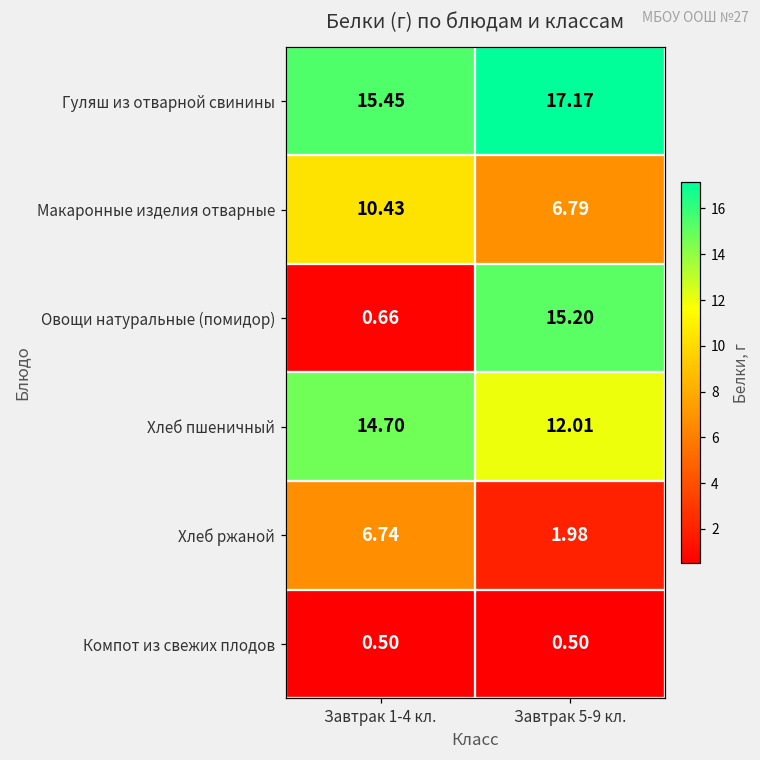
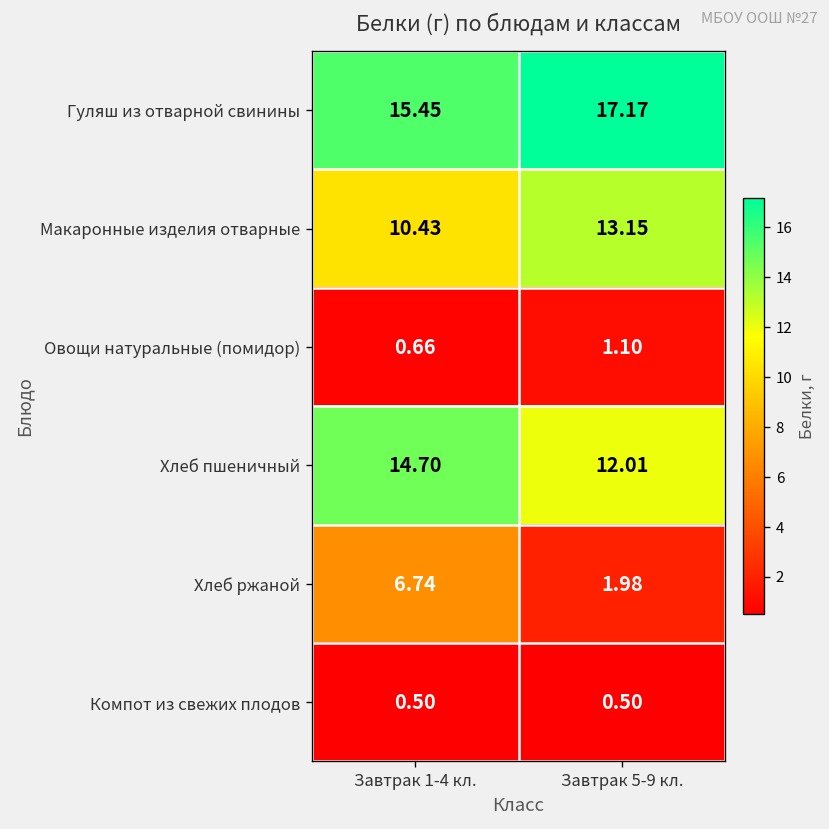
  {
    "Гуляш из отварной свинины": {
      "Завтрак 1-4 кл.": 15.45,
      "Завтрак 5-9 кл.": 17.17
    },
    "Макаронные изделия отварные": {
      "Завтрак 1-4 кл.": 10.43,
-     "Завтрак 5-9 кл.": 6.79
+     "Завтрак 5-9 кл.": 13.15
    },
    "Овощи натуральные (помидор)": {
      "Завтрак 1-4 кл.": 0.66,
-     "Завтрак 5-9 кл.": 15.20
+     "Завтрак 5-9 кл.": 1.10
    },
    "Хлеб пшеничный": {
      "Завтрак 1-4 кл.": 14.70,
      "Завтрак 5-9 кл.": 12.01
    },
    "Хлеб ржаной": {
      "Завтрак 1-4 кл.": 6.74,
      "Завтрак 5-9 кл.": 1.98
    },
    "Компот из свежих плодов": {
      "Завтрак 1-4 кл.": 0.50,
      "Завтрак 5-9 кл.": 0.50
    }
  }
